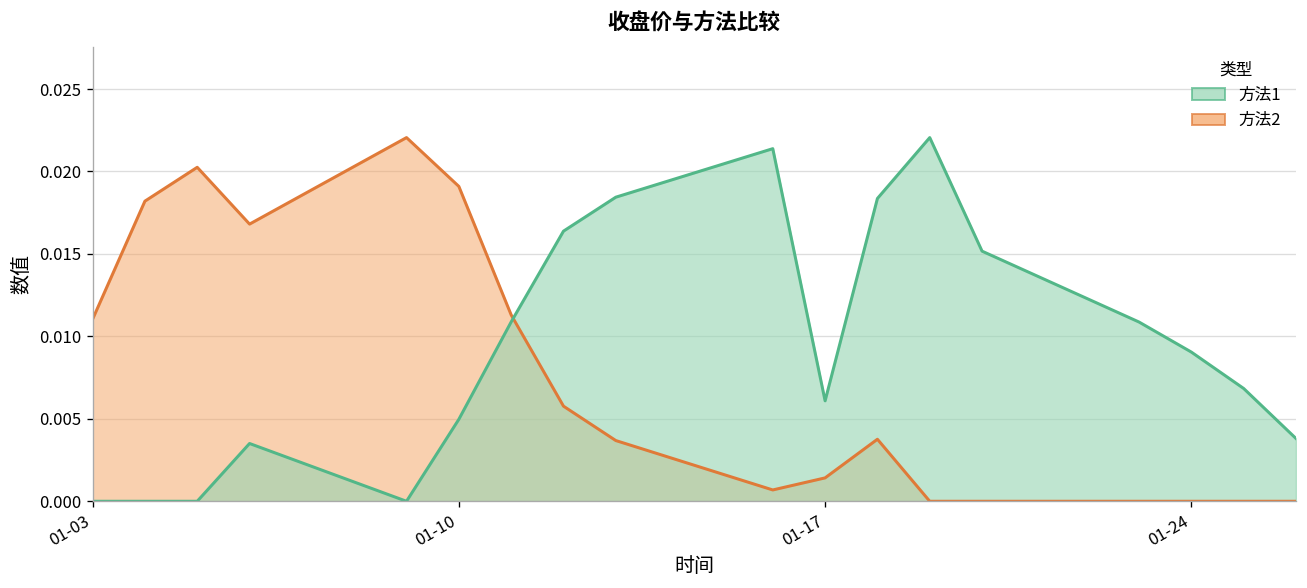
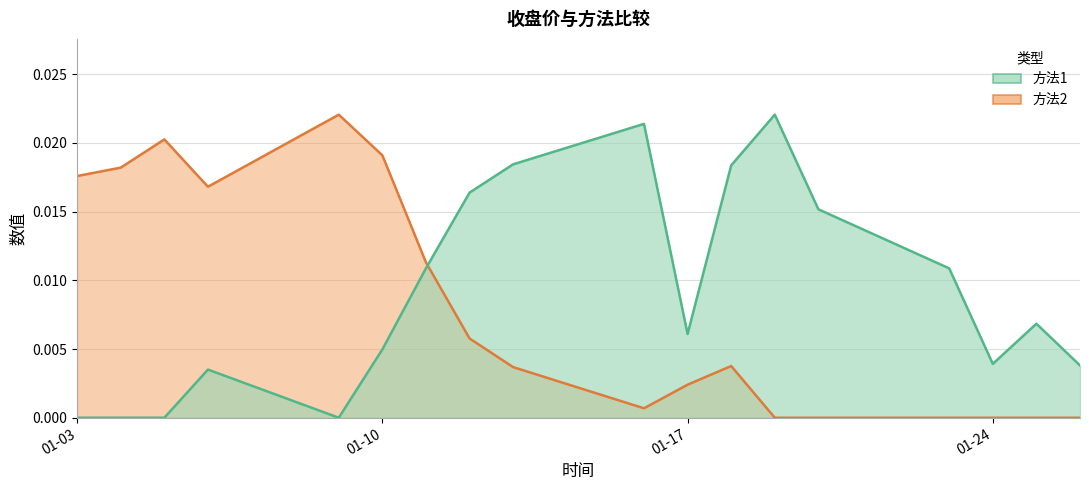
  {
    "方法2": {
-     "01-03": 0.0110,
+     "01-03": 0.0176,
      "01-10": 0.0191,
-     "01-17": 0.0014,
+     "01-17": 0.0024,
      "01-24": 0.0000
    },
    "方法1": {
      "01-03": 0.0000,
      "01-10": 0.0050,
      "01-17": 0.0061,
-     "01-24": 0.0090
+     "01-24": 0.0039
    }
  }
